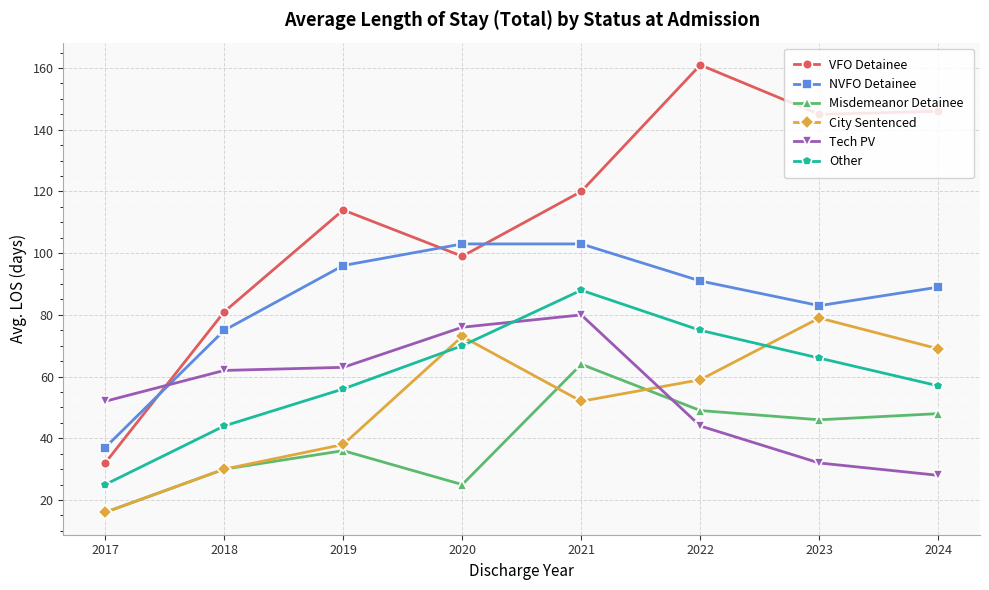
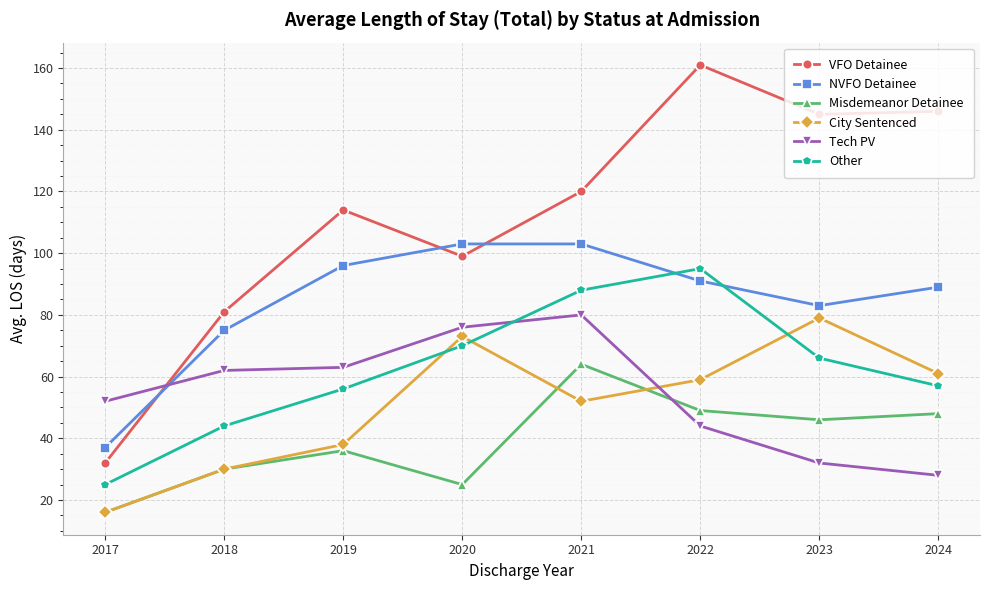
  {
    "VFO Detainee": {
      "2017": 32,
      "2018": 81,
      "2019": 114,
      "2020": 99,
      "2021": 120,
      "2022": 161
    },
    "NVFO Detainee": {
      "2017": 37,
      "2018": 75,
      "2019": 96,
      "2020": 103,
      "2021": 103,
      "2022": 91,
      "2023": 83,
      "2024": 89
    },
    "Misdemeanor Detainee": {
      "2019": 36,
      "2020": 25,
      "2021": 64,
      "2022": 49,
      "2023": 46,
      "2024": 48
    },
    "City Sentenced": {
      "2019": 38,
      "2020": 73,
      "2021": 52,
      "2022": 59,
      "2023": 79,
-     "2024": 69
+     "2024": 61
    },
    "Tech PV": {
      "2017": 52,
      "2018": 62,
      "2019": 63,
      "2020": 76,
      "2021": 80,
      "2022": 44,
      "2023": 32,
      "2024": 28
    },
    "Other": {
      "2017": 25,
      "2018": 44,
      "2019": 56,
      "2020": 70,
      "2021": 88,
-     "2022": 75,
+     "2022": 95,
      "2023": 66,
      "2024": 57
    }
  }
